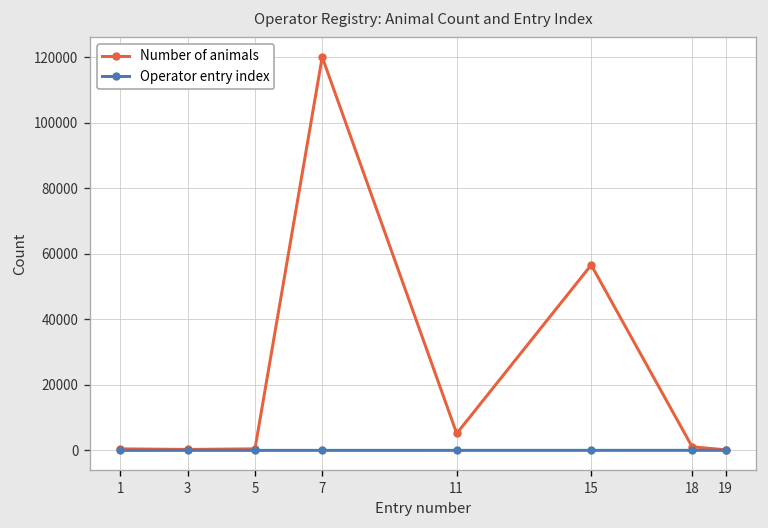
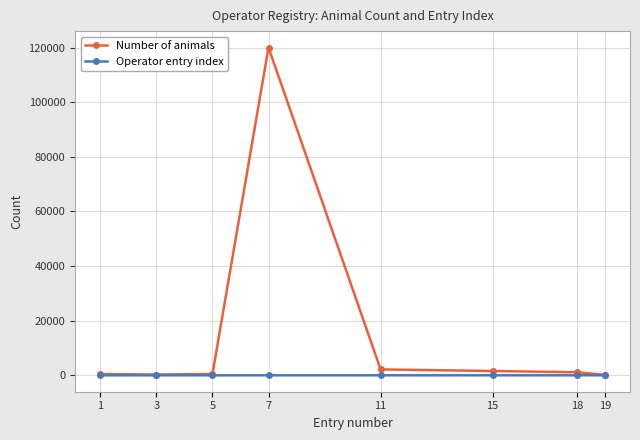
  {
    "Number of animals": {
      "7": 120000,
-     "11": 5000,
-     "15": 57000,
+     "11": 2000,
+     "15": 2000,
      "18": 1000
    },
    "Operator entry index": {
      "7": 0,
      "11": 0,
      "15": 0,
      "18": 0
    }
  }
